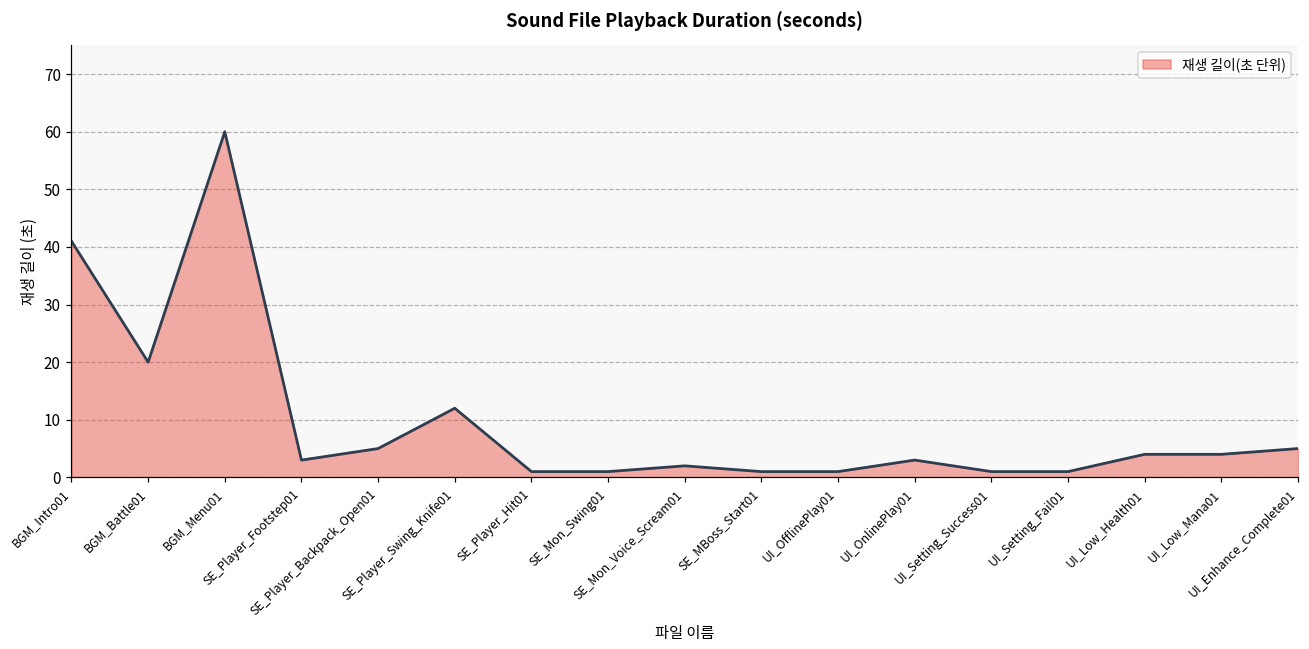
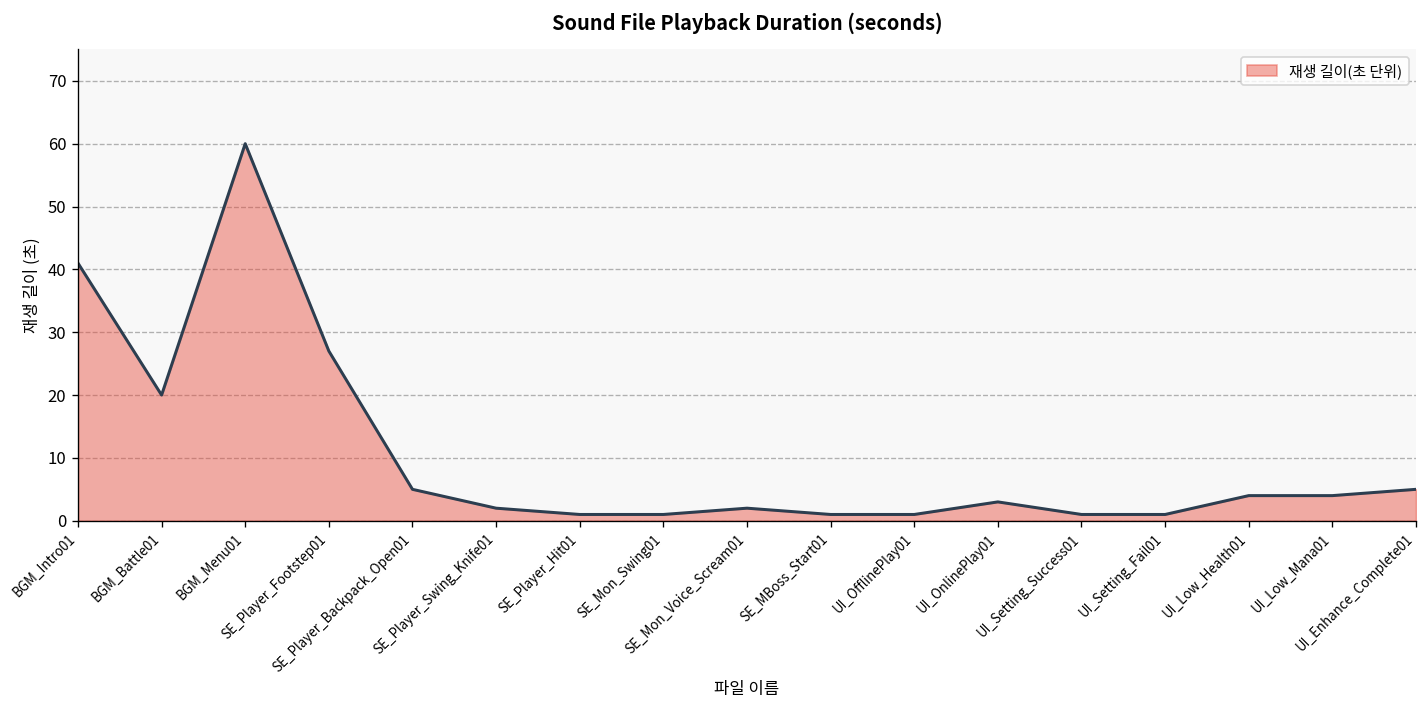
  {
    "BGM_Intro01": 41,
    "BGM_Battle01": 20,
    "BGM_Menu01": 60,
-   "SE_Player_Footstep01": 3,
+   "SE_Player_Footstep01": 27,
    "SE_Player_Backpack_Open01": 5,
-   "SE_Player_Swing_Knife01": 12,
+   "SE_Player_Swing_Knife01": 2,
    "SE_Player_Hit01": 1,
    "SE_Mon_Swing01": 1,
    "SE_Mon_Voice_Scream01": 2,
    "SE_MBoss_Start01": 1,
    "UI_OfflinePlay01": 1,
    "UI_OnlinePlay01": 3,
    "UI_Setting_Success01": 1,
    "UI_Setting_Fail01": 1,
    "UI_Low_Health01": 4,
    "UI_Low_Mana01": 4,
    "UI_Enhance_Complete01": 5
  }
